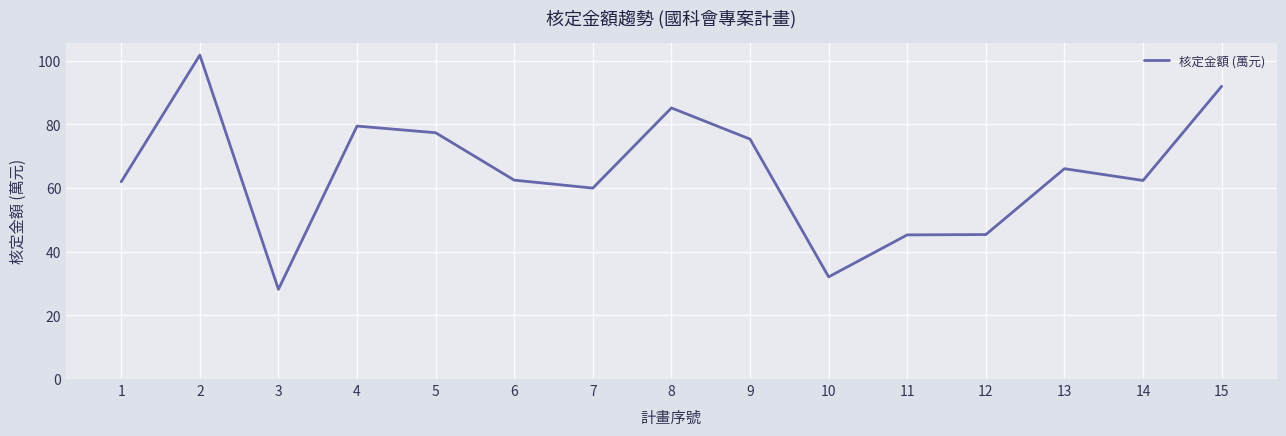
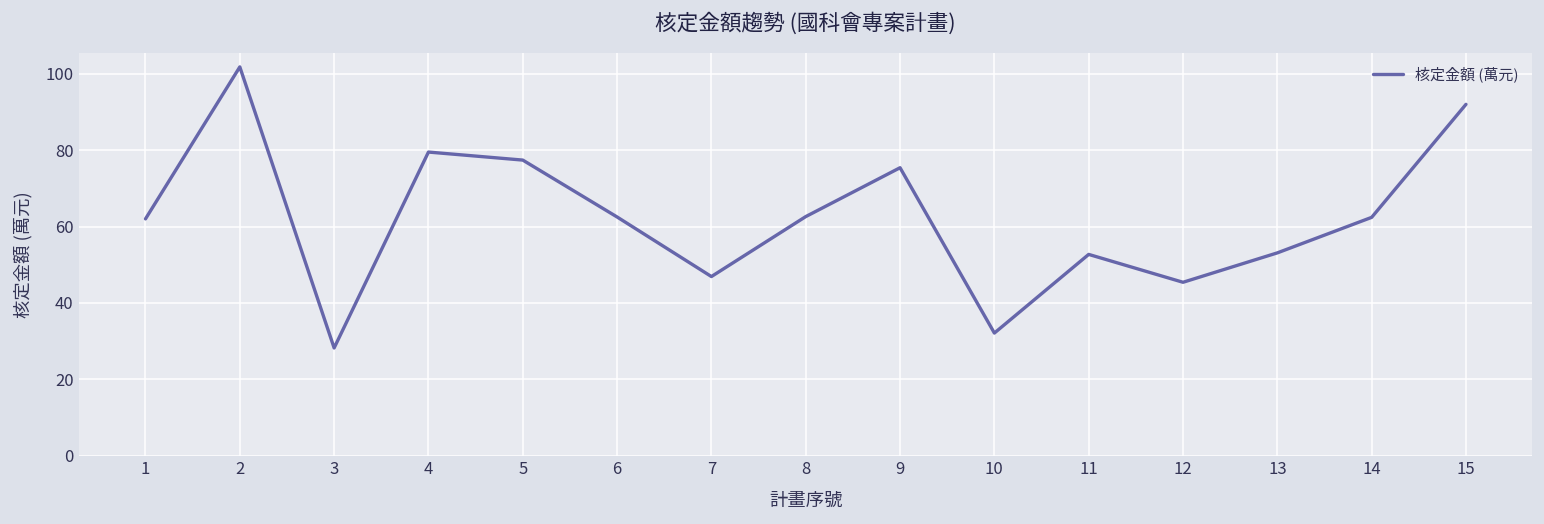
  {
    "1": 62,
    "2": 102,
    "3": 28,
    "4": 80,
    "5": 77,
    "6": 63,
-   "7": 60,
-   "8": 85,
+   "7": 47,
+   "8": 63,
    "9": 75,
    "10": 32,
-   "11": 45,
+   "11": 53,
    "12": 45,
-   "13": 66,
+   "13": 53,
    "14": 62,
    "15": 92
  }
